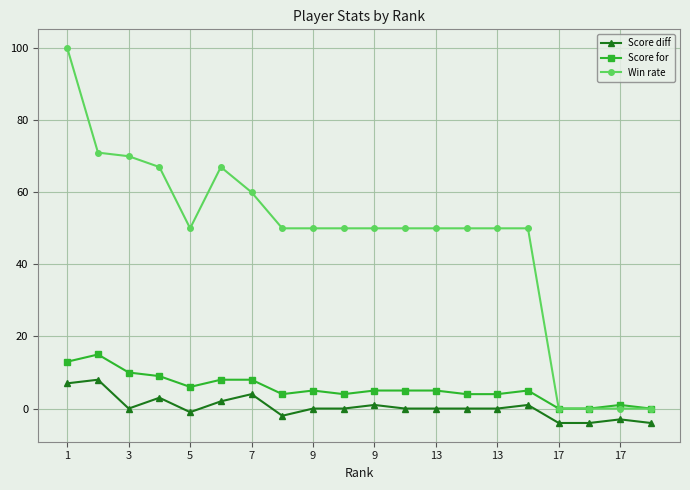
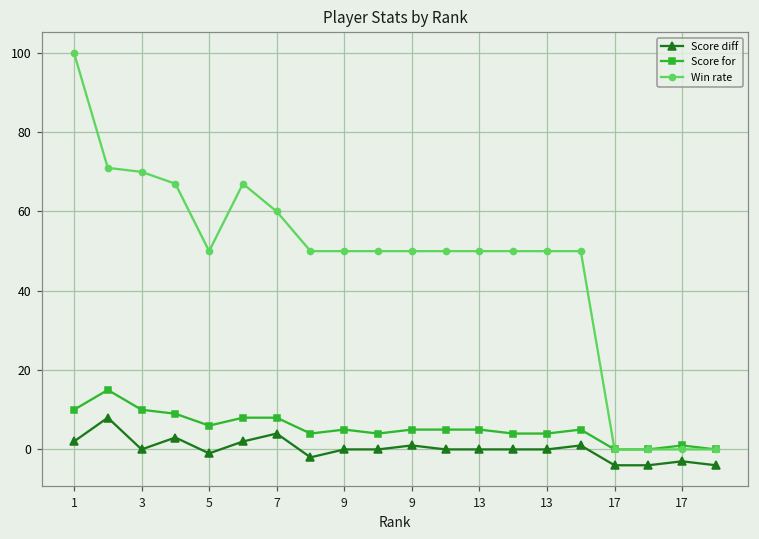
  {
    "Score diff": {
-     "1": 7,
+     "1": 2,
      "3": 0
    },
    "Score for": {
-     "1": 13,
+     "1": 10,
      "3": 10
    },
    "Win rate": {
      "1": 100,
      "3": 70
    }
  }
